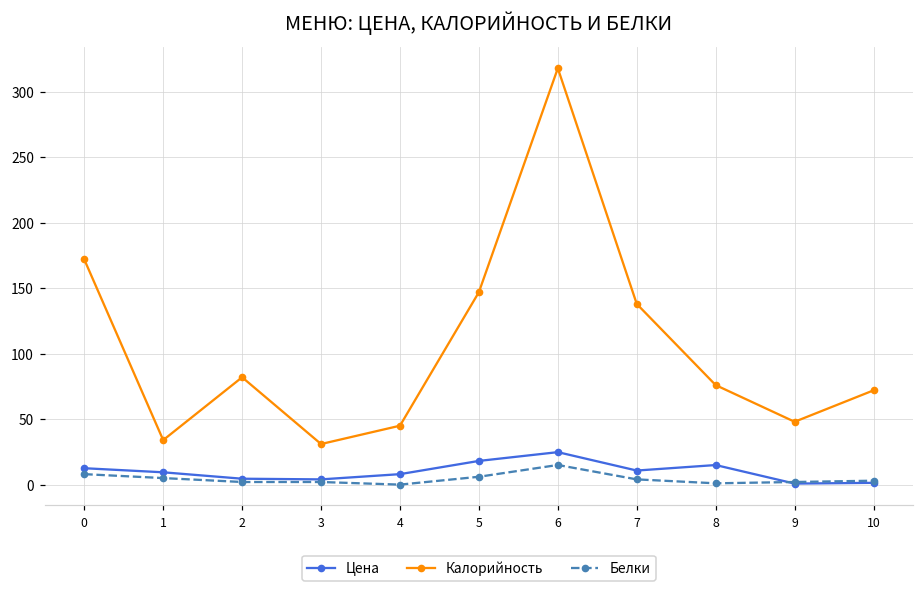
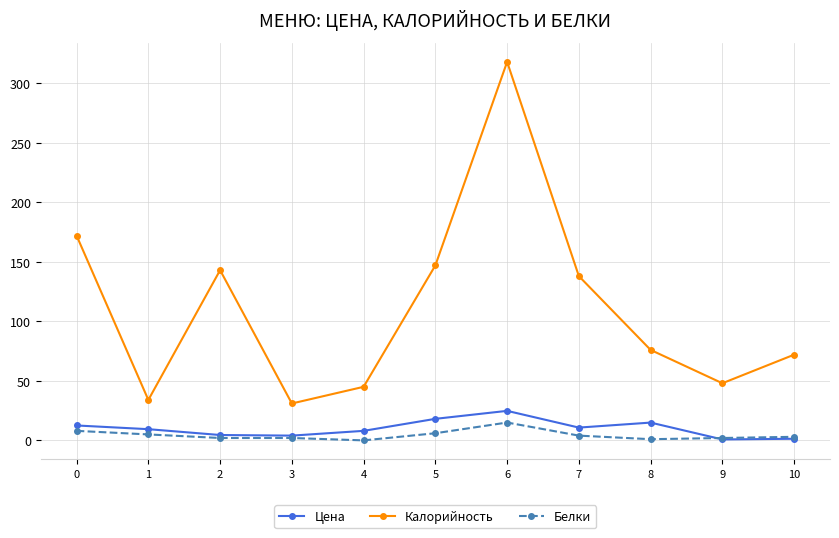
  {
    "Калорийность": {
      "0": 172,
      "1": 34,
-     "2": 82,
+     "2": 143,
      "3": 31,
      "4": 45,
      "5": 147,
      "6": 318,
      "7": 138,
      "8": 76,
      "9": 48,
      "10": 72
    }
  }
